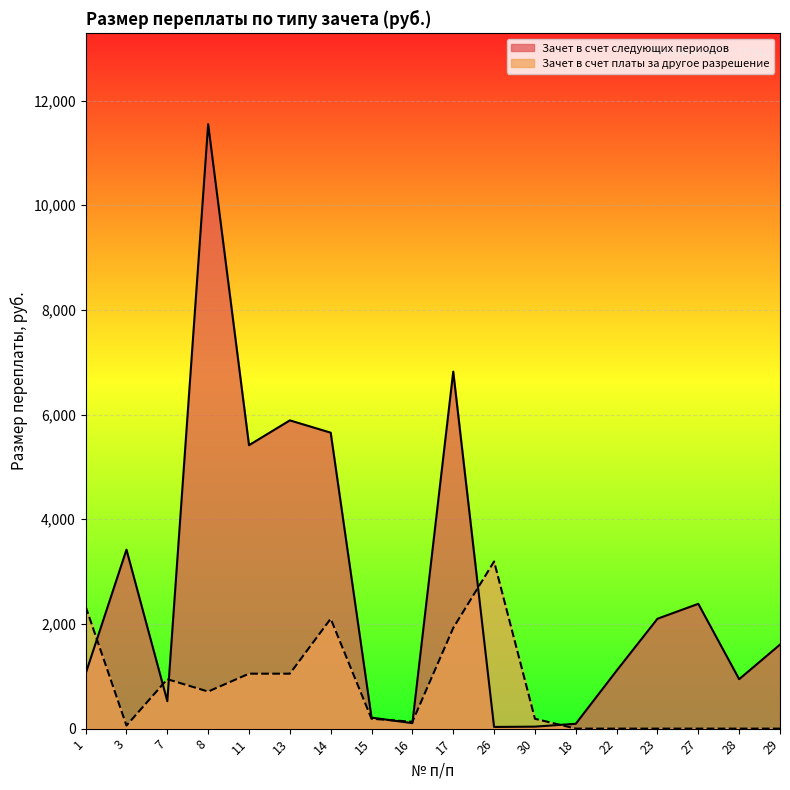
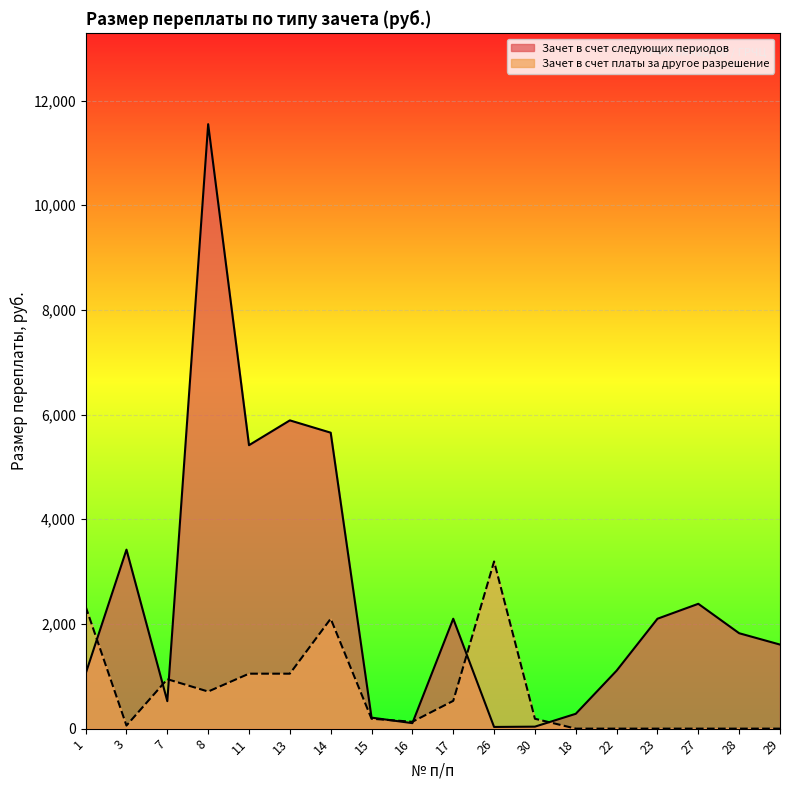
  {
    "Зачет в счет следующих периодов": {
      "1": "1,100",
      "3": "3,400",
      "7": "500",
      "8": "11,600",
      "11": "5,400",
      "13": "5,900",
      "14": "5,700",
-     "17": "6,800",
+     "17": "2,100",
      "26": "0",
      "30": "0",
-     "18": "100",
+     "18": "300",
      "22": "1,100",
      "23": "2,100",
      "27": "2,400",
-     "28": "900",
+     "28": "1,800",
      "29": "1,600"
    },
    "Зачет в счет платы за другое разрешение": {
      "1": "2,300",
      "3": "100",
      "7": "900",
      "8": "700",
      "11": "1,100",
      "13": "1,100",
      "14": "2,100",
-     "17": "1,900",
+     "17": "500",
      "26": "3,200",
      "30": "200",
      "18": "0",
      "22": "0",
      "23": "0",
      "27": "0",
      "28": "0",
      "29": "0"
    }
  }
